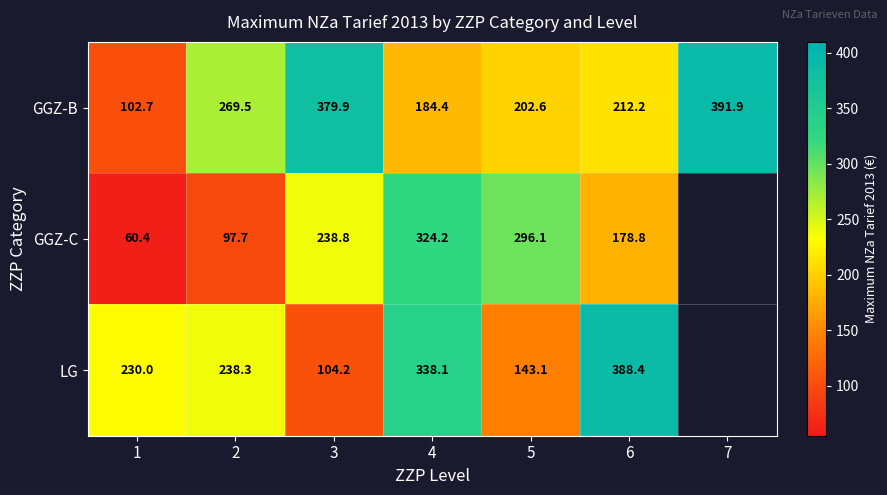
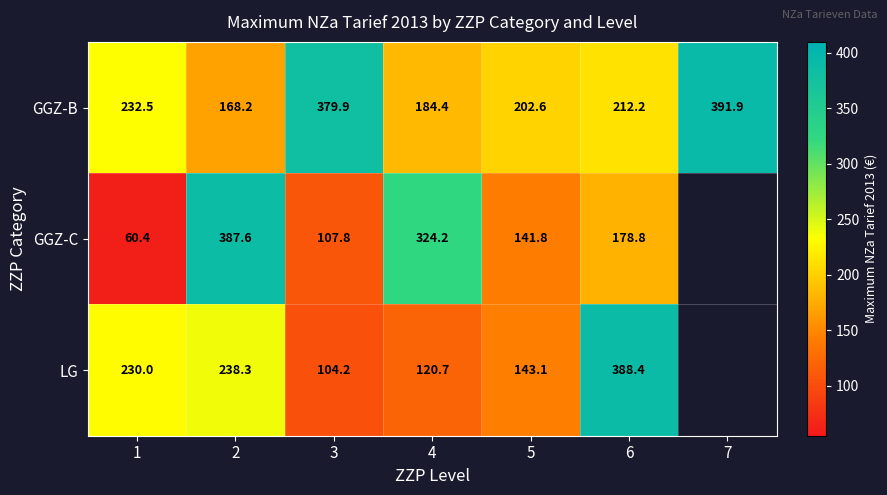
  {
    "GGZ-B": {
-     "1": 102.7,
-     "2": 269.5,
+     "1": 232.5,
+     "2": 168.2,
      "3": 379.9,
      "4": 184.4,
      "5": 202.6,
      "6": 212.2,
      "7": 391.9
    },
    "GGZ-C": {
      "1": 60.4,
-     "2": 97.7,
-     "3": 238.8,
+     "2": 387.6,
+     "3": 107.8,
      "4": 324.2,
-     "5": 296.1,
+     "5": 141.8,
      "6": 178.8
    },
    "LG": {
      "1": 230.0,
      "2": 238.3,
      "3": 104.2,
-     "4": 338.1,
+     "4": 120.7,
      "5": 143.1,
      "6": 388.4
    }
  }
